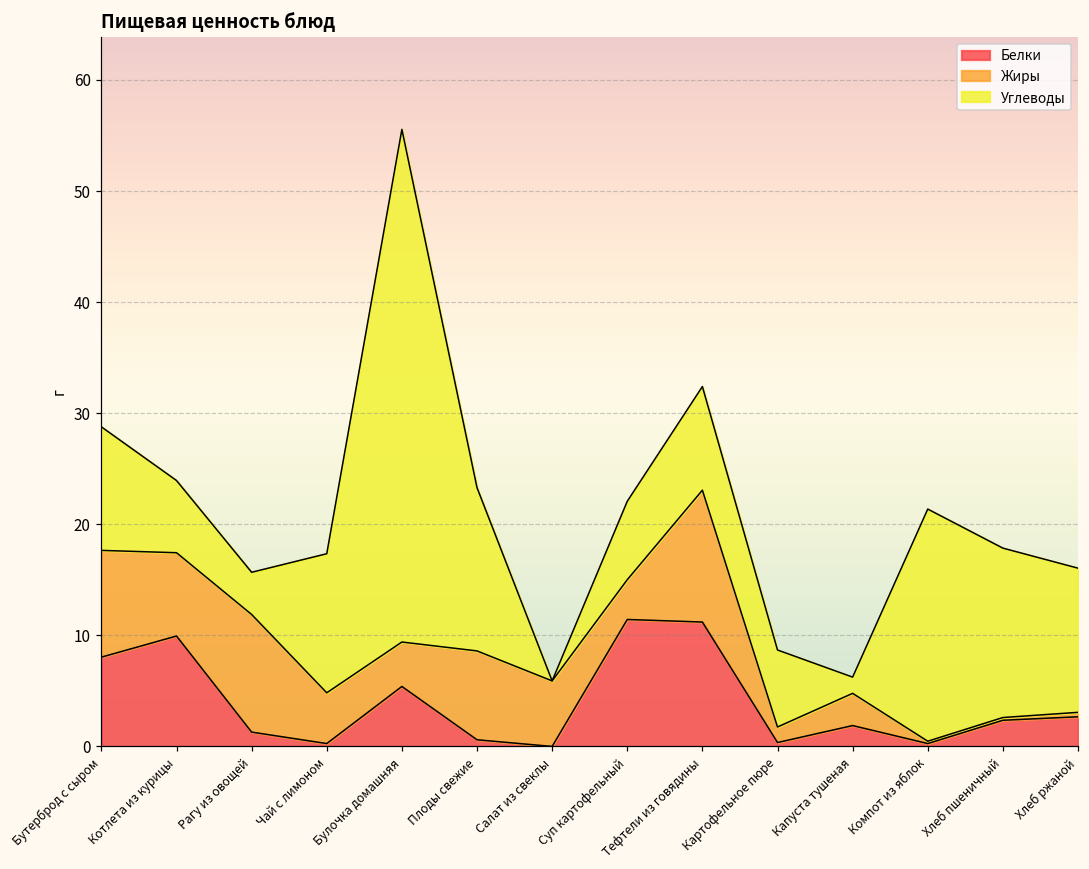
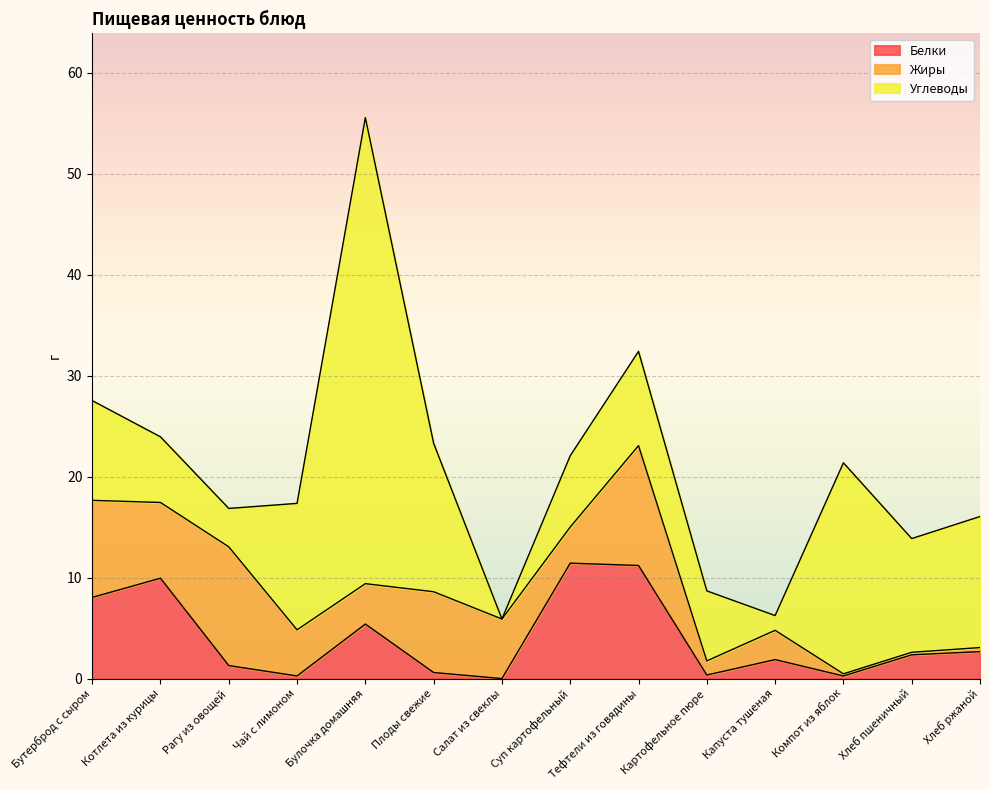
  {
    "Белки": {
      "Бутерброд с сыром": 8.0,
      "Котлета из курицы": 9.9,
      "Рагу из овощей": 1.3,
      "Чай с лимоном": 0.3,
      "Булочка домашняя": 5.4,
      "Плоды свежие": 0.6,
      "Салат из свеклы": 0.0,
      "Суп картофельный": 11.4,
      "Тефтели из говядины": 11.2,
      "Картофельное пюре": 0.4,
      "Капуста тушеная": 1.9,
      "Хлеб ржаной": 2.7
    },
    "Жиры": {
      "Бутерброд с сыром": 9.6,
      "Котлета из курицы": 7.5,
-     "Рагу из овощей": 10.6,
+     "Рагу из овощей": 11.8,
      "Чай с лимоном": 4.6,
      "Булочка домашняя": 4.0,
      "Плоды свежие": 8.0,
      "Суп картофельный": 3.6,
      "Тефтели из говядины": 11.9,
      "Картофельное пюре": 1.4,
      "Капуста тушеная": 2.9,
      "Хлеб ржаной": 0.4
    },
    "Углеводы": {
-     "Бутерброд с сыром": 11.1,
+     "Бутерброд с сыром": 9.9,
      "Котлета из курицы": 6.5,
      "Рагу из овощей": 3.8,
      "Чай с лимоном": 12.5,
      "Булочка домашняя": 46.2,
      "Плоды свежие": 14.7,
      "Суп картофельный": 7.1,
      "Тефтели из говядины": 9.3,
      "Картофельное пюре": 6.9,
      "Капуста тушеная": 1.5,
      "Компот из яблок": 20.9,
-     "Хлеб пшеничный": 15.3,
+     "Хлеб пшеничный": 11.3,
      "Хлеб ржаной": 13.0
    }
  }
